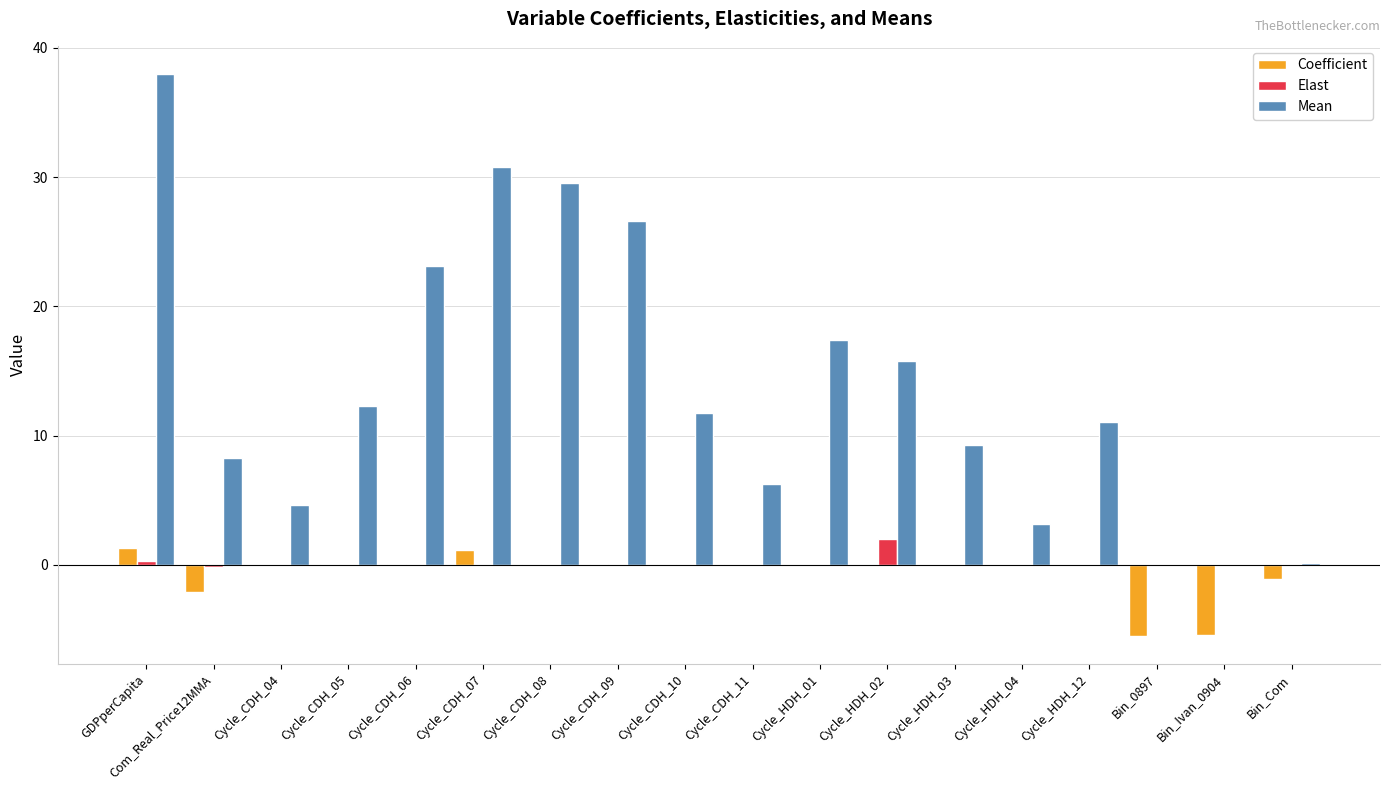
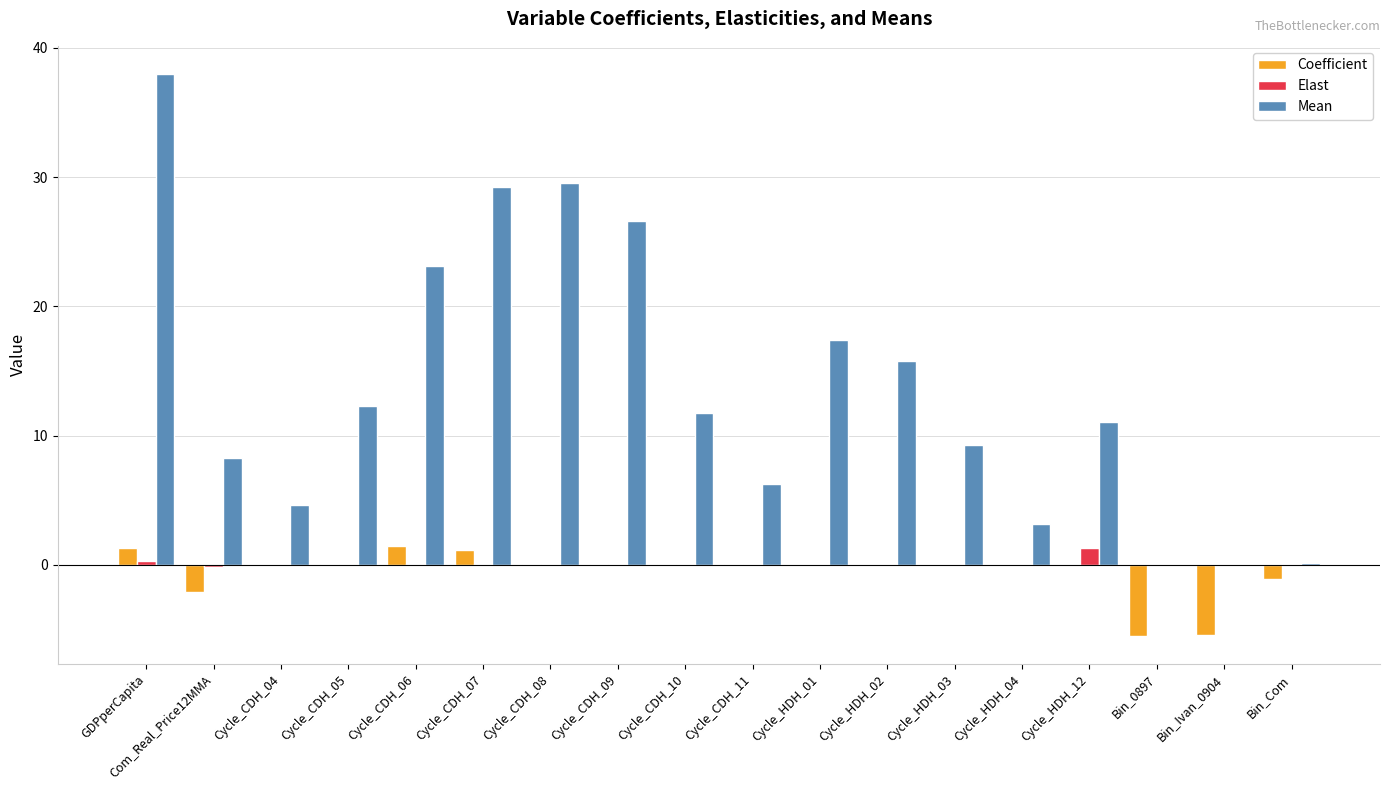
  {
    "Coefficient": {
      "GDPperCapita": 1.3,
      "Com_Real_Price12MMA": -2.1,
-     "Cycle_CDH_06": 0.0,
+     "Cycle_CDH_06": 1.4,
      "Cycle_CDH_07": 1.2,
      "Bin_0897": -5.5,
      "Bin_Ivan_0904": -5.4,
      "Bin_Com": -1.1
    },
    "Elast": {
      "GDPperCapita": 0.3,
-     "Cycle_HDH_02": 2.0,
-     "Cycle_HDH_12": 0.0
+     "Cycle_HDH_02": 0.0,
+     "Cycle_HDH_12": 1.3
    },
    "Mean": {
      "GDPperCapita": 38.0,
      "Com_Real_Price12MMA": 8.3,
      "Cycle_CDH_04": 4.6,
      "Cycle_CDH_05": 12.3,
      "Cycle_CDH_06": 23.1,
-     "Cycle_CDH_07": 30.8,
+     "Cycle_CDH_07": 29.2,
      "Cycle_CDH_08": 29.6,
      "Cycle_CDH_09": 26.6,
      "Cycle_CDH_10": 11.8,
      "Cycle_CDH_11": 6.2,
      "Cycle_HDH_01": 17.4,
      "Cycle_HDH_02": 15.8,
      "Cycle_HDH_03": 9.3,
      "Cycle_HDH_04": 3.2,
      "Cycle_HDH_12": 11.1
    }
  }
